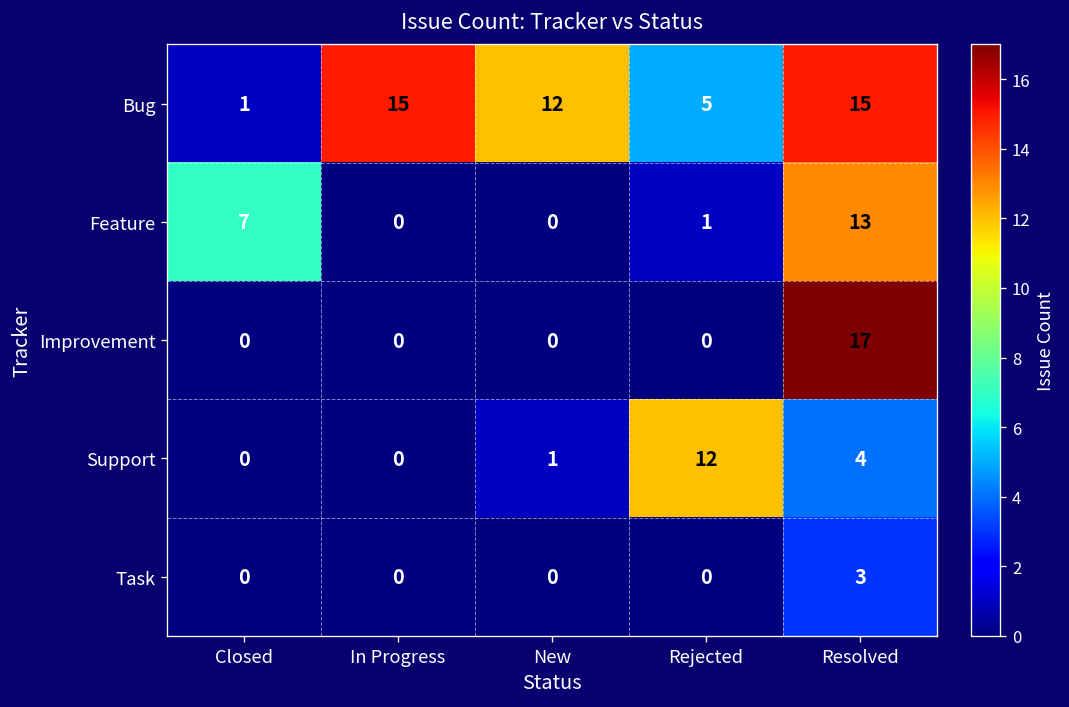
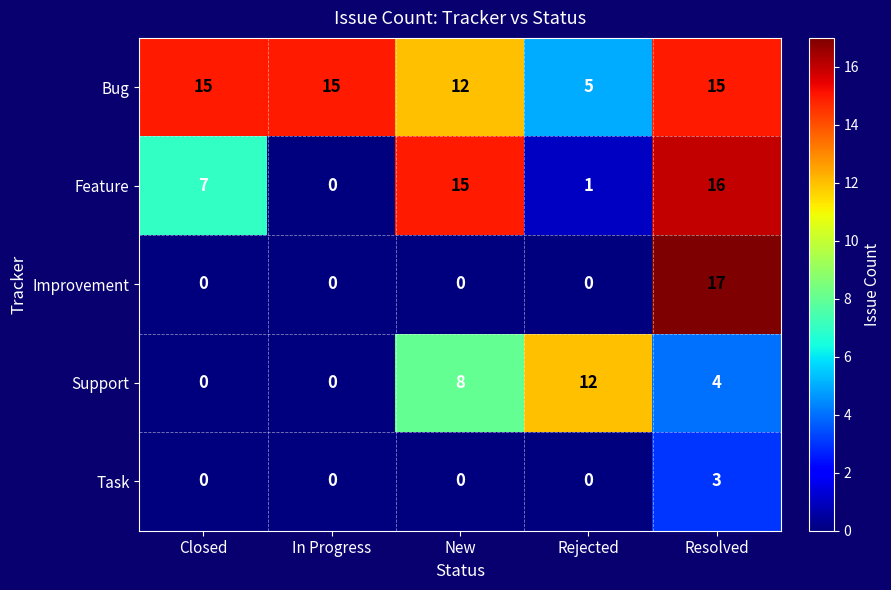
  {
    "Bug": {
-     "Closed": 1,
+     "Closed": 15,
      "In Progress": 15,
      "New": 12,
      "Rejected": 5,
      "Resolved": 15
    },
    "Feature": {
      "Closed": 7,
      "In Progress": 0,
-     "New": 0,
+     "New": 15,
      "Rejected": 1,
-     "Resolved": 13
+     "Resolved": 16
    },
    "Improvement": {
      "Closed": 0,
      "In Progress": 0,
      "New": 0,
      "Rejected": 0,
      "Resolved": 17
    },
    "Support": {
      "Closed": 0,
      "In Progress": 0,
-     "New": 1,
+     "New": 8,
      "Rejected": 12,
      "Resolved": 4
    },
    "Task": {
      "Closed": 0,
      "In Progress": 0,
      "New": 0,
      "Rejected": 0,
      "Resolved": 3
    }
  }
